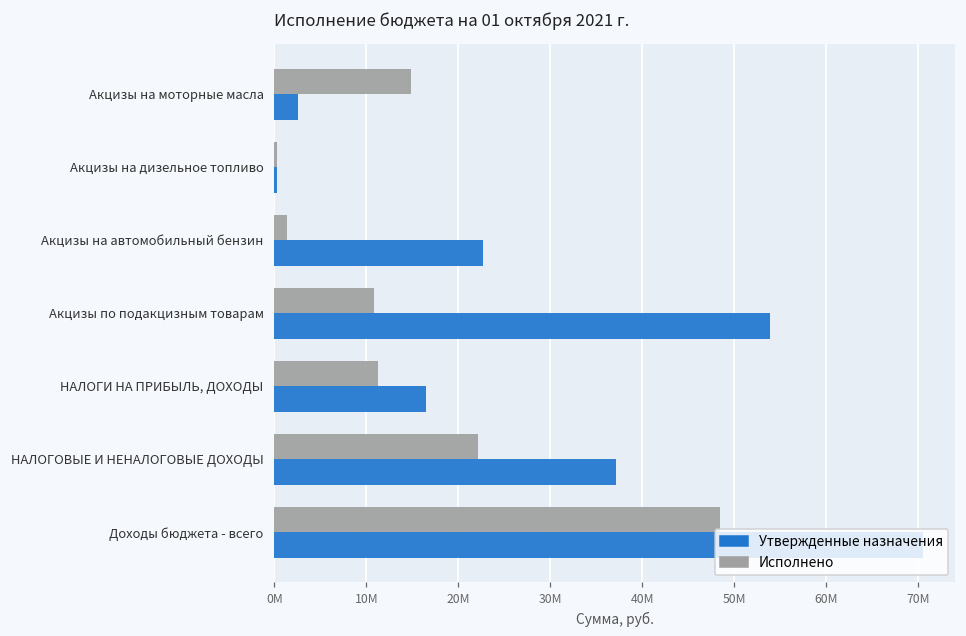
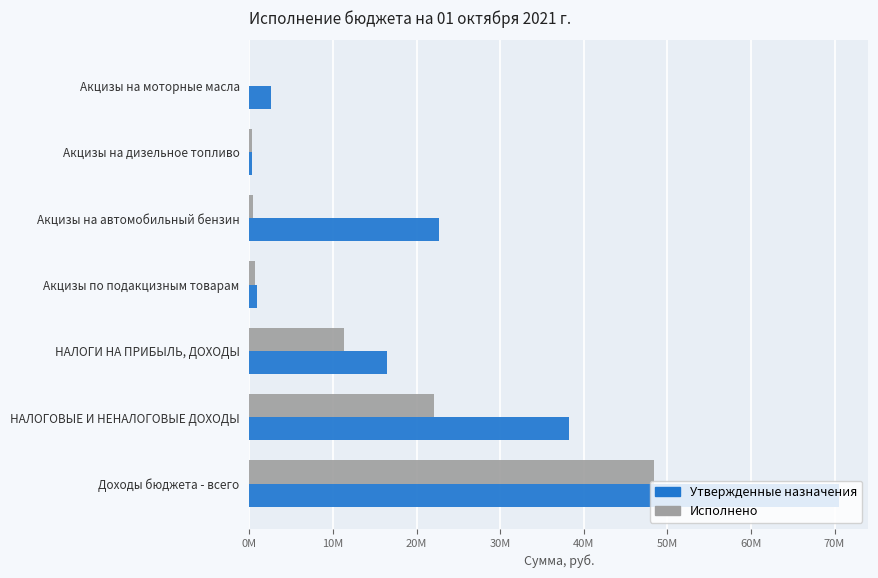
  {
    "Утвержденные назначения": {
      "Акцизы на моторные масла": 3000000,
      "Акцизы на автомобильный бензин": 23000000,
-     "Акцизы по подакцизным товарам": 54000000,
+     "Акцизы по подакцизным товарам": 1000000,
      "НАЛОГИ НА ПРИБЫЛЬ, ДОХОДЫ": 17000000,
-     "НАЛОГОВЫЕ И НЕНАЛОГОВЫЕ ДОХОДЫ": 37000000
+     "НАЛОГОВЫЕ И НЕНАЛОГОВЫЕ ДОХОДЫ": 38000000
    },
    "Исполнено": {
-     "Акцизы на моторные масла": 15000000,
+     "Акцизы на моторные масла": 0,
      "Акцизы на дизельное топливо": 0,
-     "Акцизы на автомобильный бензин": 1000000,
-     "Акцизы по подакцизным товарам": 11000000,
+     "Акцизы на автомобильный бензин": 0,
+     "Акцизы по подакцизным товарам": 1000000,
      "НАЛОГИ НА ПРИБЫЛЬ, ДОХОДЫ": 11000000,
      "НАЛОГОВЫЕ И НЕНАЛОГОВЫЕ ДОХОДЫ": 22000000,
      "Доходы бюджета - всего": 48000000
    }
  }
